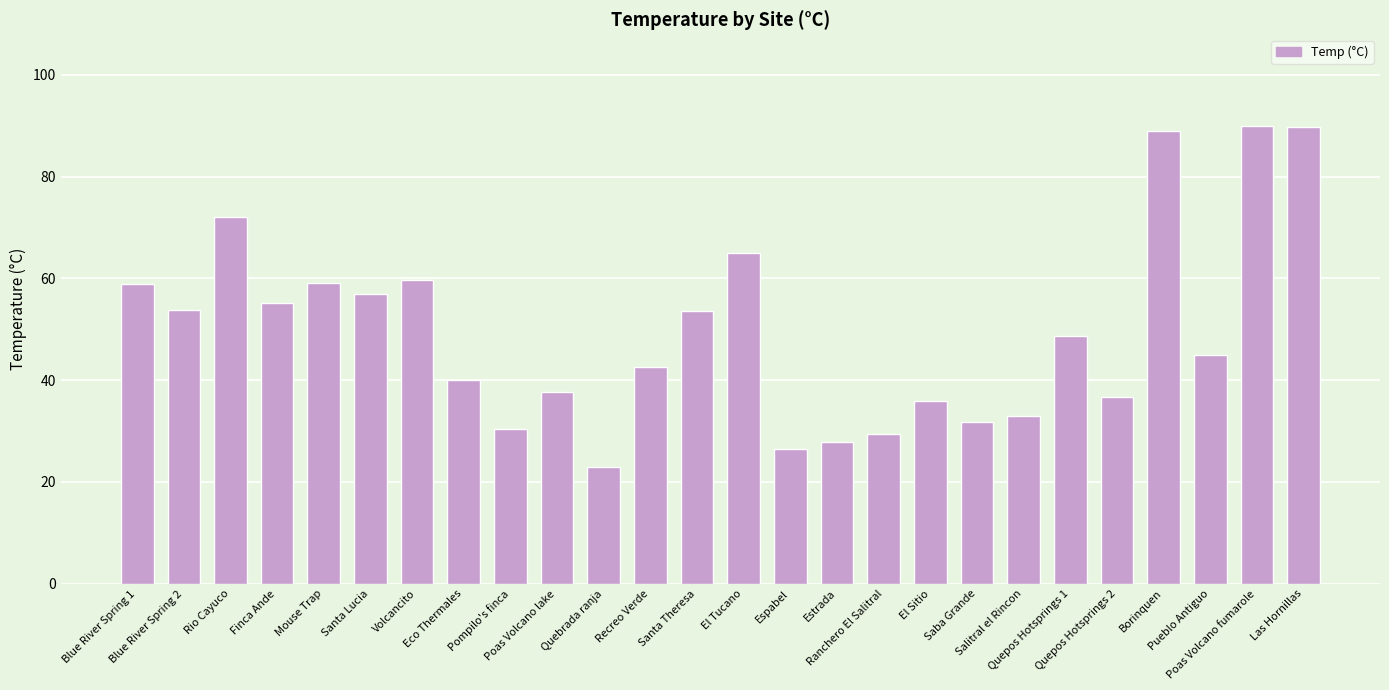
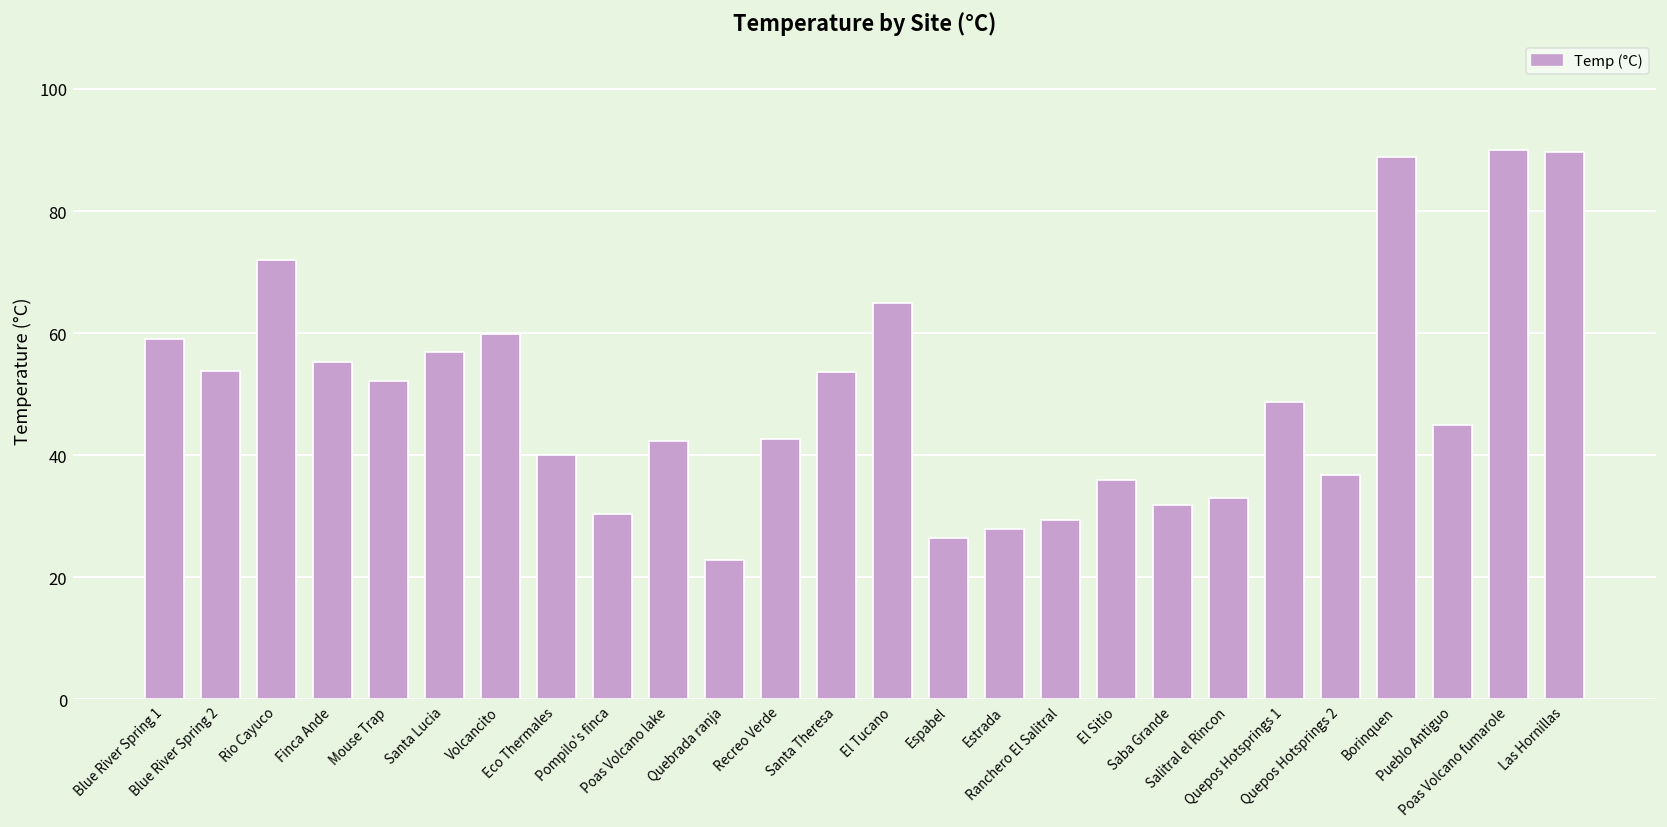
  {
    "Blue River Spring 1": 59,
    "Blue River Spring 2": 54,
    "Rio Cayuco": 72,
    "Finca Ande": 55,
-   "Mouse Trap": 59,
+   "Mouse Trap": 52,
    "Santa Lucia": 57,
    "Volcancito": 60,
    "Eco Thermales": 40,
    "Pompilo's finca": 30,
-   "Poas Volcano lake": 38,
+   "Poas Volcano lake": 42,
    "Quebrada ranja": 23,
    "Recreo Verde": 43,
    "Santa Theresa": 54,
    "El Tucano": 65,
    "Espabel": 26,
    "Estrada": 28,
    "Ranchero El Salitral": 29,
    "El Sitio": 36,
    "Saba Grande": 32,
    "Salitral el Rincon": 33,
    "Quepos Hotsprings 1": 49,
    "Quepos Hotsprings 2": 37,
    "Borinquen": 89,
    "Pueblo Antiguo": 45,
    "Poas Volcano fumarole": 90,
    "Las Hornillas": 90
  }
